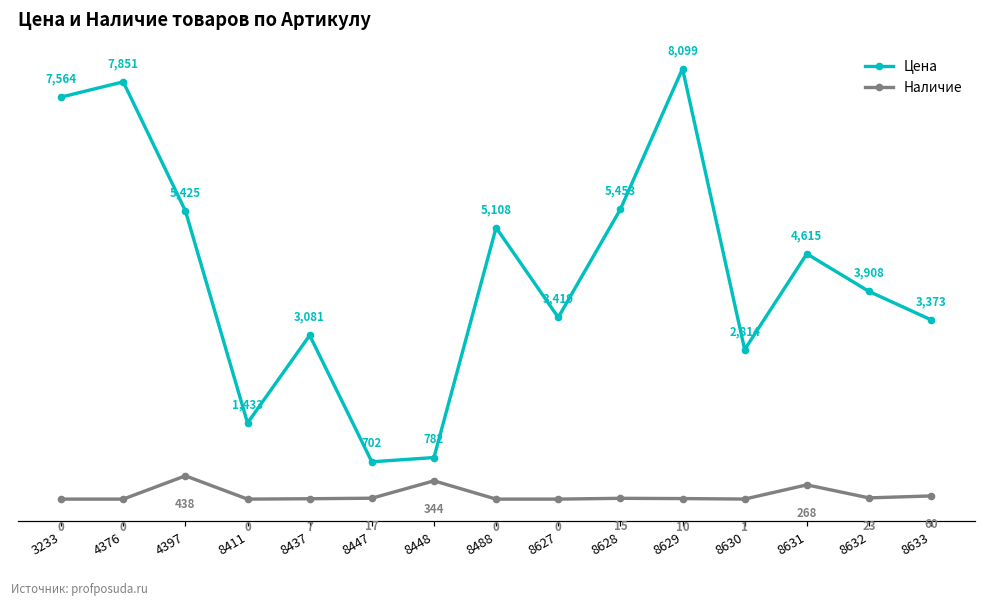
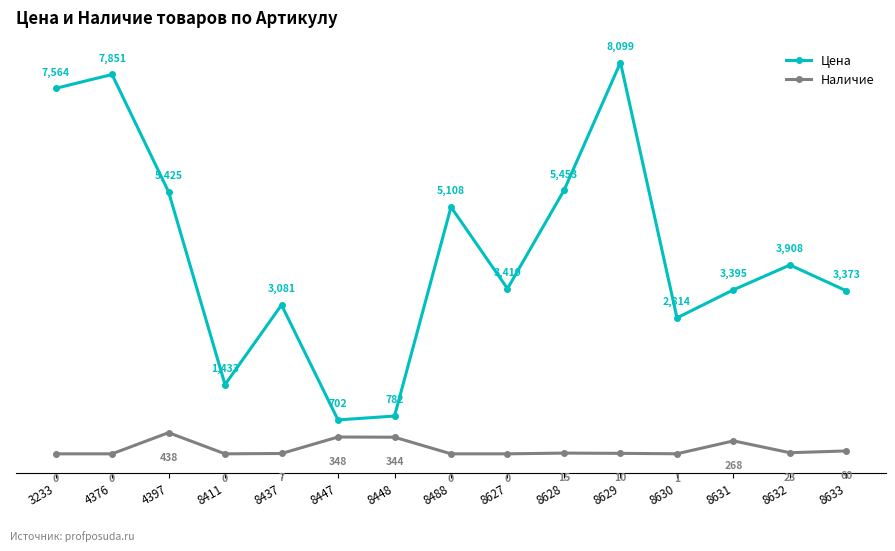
  {
    "Цена": {
      "3233": "7,564",
      "4376": "7,851",
      "4397": "5,425",
      "8411": "1,433",
      "8437": "3,081",
      "8447": "702",
      "8448": "782",
      "8488": "5,108",
      "8627": "3,419",
      "8628": "5,453",
      "8629": "8,099",
      "8630": "2,814",
-     "8631": "4,615",
+     "8631": "3,395",
      "8632": "3,908",
      "8633": "3,373"
    },
    "Наличие": {
      "3233": "0",
      "4376": "0",
      "4397": "438",
      "8411": "0",
      "8437": "7",
-     "8447": "17",
+     "8447": "348",
      "8448": "344",
      "8488": "0",
      "8627": "0",
      "8628": "15",
      "8629": "10",
      "8630": "1",
      "8631": "268",
      "8632": "23",
      "8633": "60"
    }
  }
